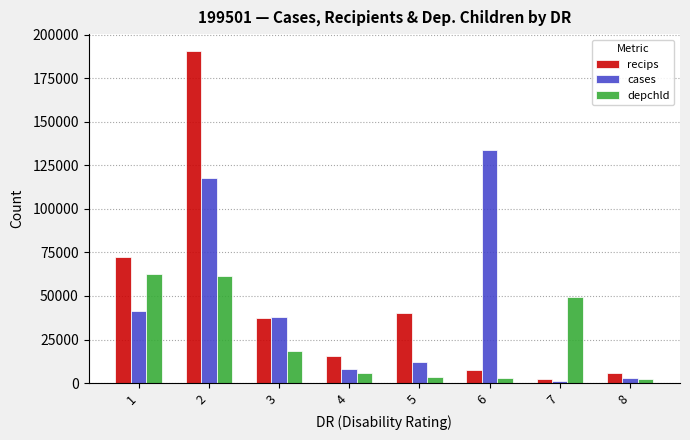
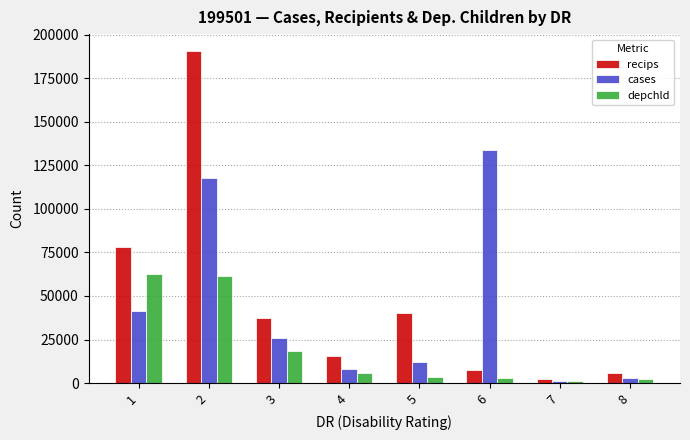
  {
    "recips": {
-     "1": 72000,
+     "1": 78000,
      "2": 191000,
      "3": 38000,
      "4": 16000,
      "5": 40000,
      "6": 8000,
      "7": 2000,
      "8": 6000
    },
    "cases": {
      "1": 41000,
      "2": 118000,
-     "3": 38000,
+     "3": 26000,
      "4": 8000,
      "5": 12000,
      "6": 134000,
      "8": 3000
    },
    "depchld": {
      "1": 63000,
      "2": 61000,
      "3": 18000,
      "4": 6000,
      "5": 4000,
      "6": 3000,
-     "7": 49000,
+     "7": 1000,
      "8": 2000
    }
  }
